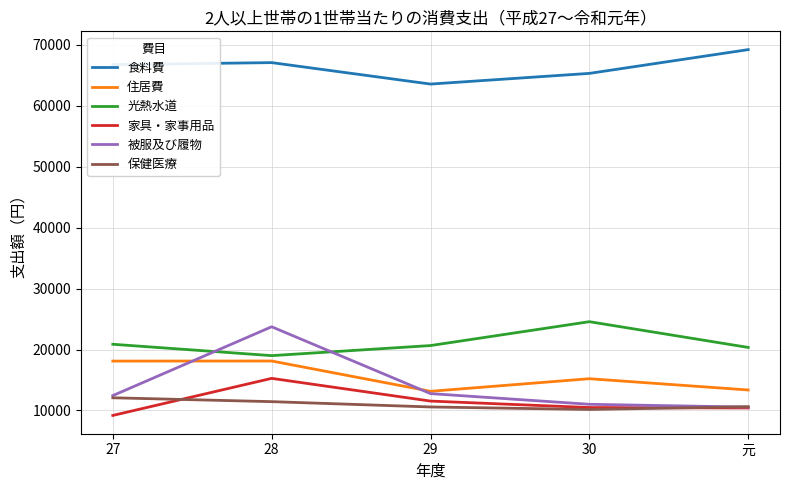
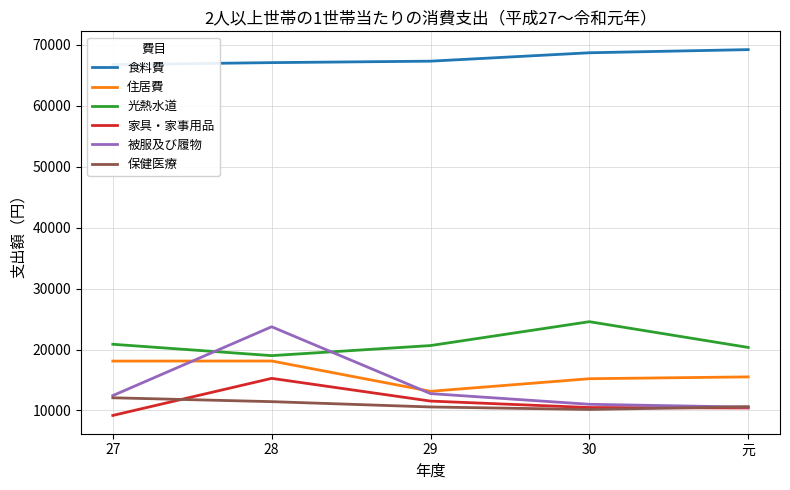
  {
    "食料費": {
      "28": 67000,
-     "29": 64000,
-     "30": 65000,
+     "29": 67000,
+     "30": 69000,
      "元": 69000
    },
    "住居費": {
      "27": 18000,
      "28": 18000,
      "30": 15000,
-     "元": 13000
+     "元": 16000
    },
    "光熱水道": {
      "27": 21000,
      "28": 19000,
      "29": 21000,
      "30": 25000,
      "元": 20000
    },
    "家具・家事用品": {
      "27": 9000,
      "28": 15000,
      "29": 12000
    },
    "被服及び履物": {
      "28": 24000,
      "30": 11000
    },
    "保健医療": {
      "28": 11000,
      "29": 11000
    }
  }
